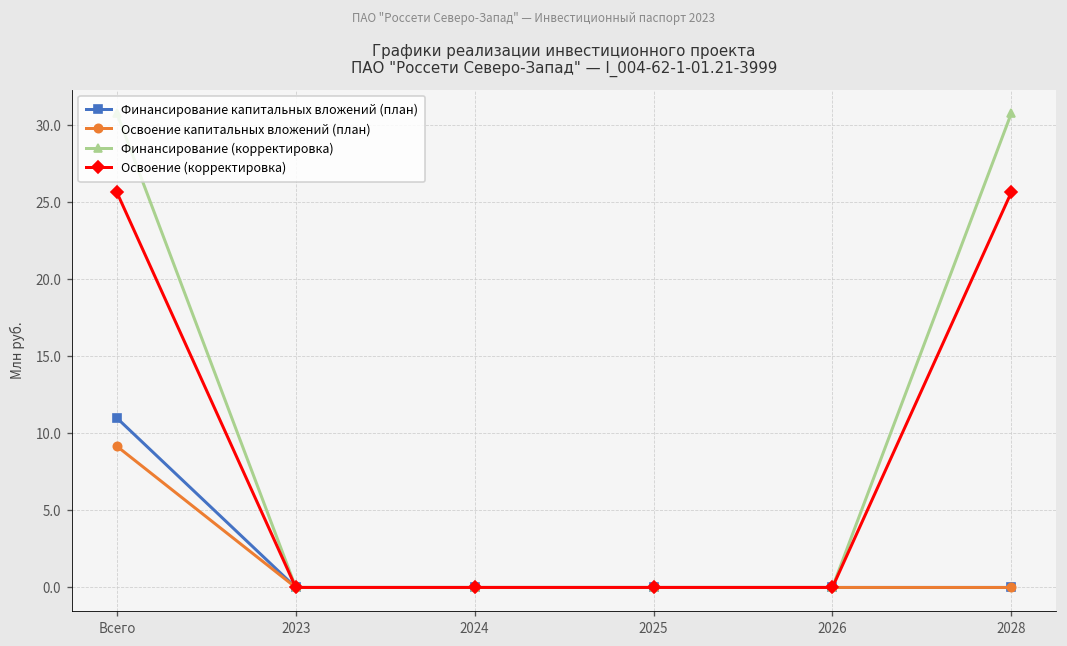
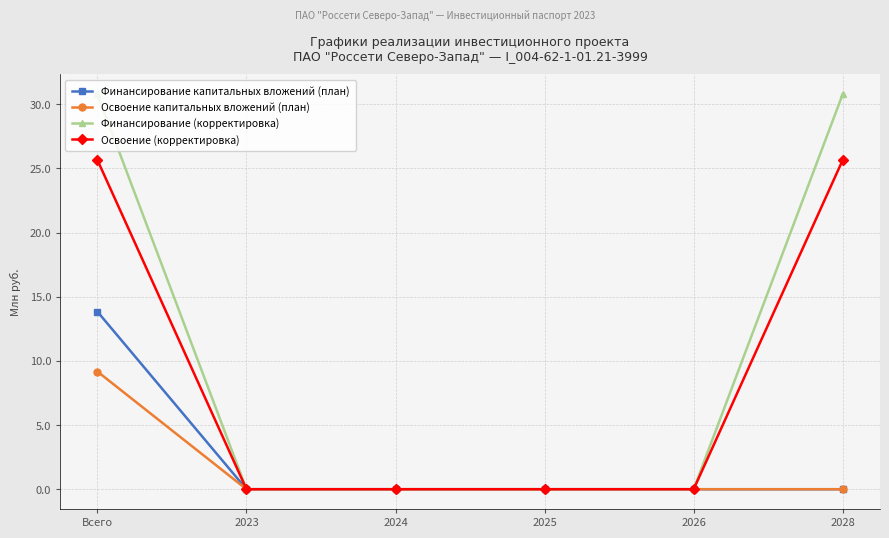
  {
    "Финансирование капитальных вложений (план)": {
-     "Всего": 11.0
+     "Всего": 13.8
    },
    "Освоение капитальных вложений (план)": {
      "Всего": 9.2
    },
    "Финансирование (корректировка)": {
      "2028": 30.8
    },
    "Освоение (корректировка)": {
      "Всего": 25.7,
      "2028": 25.7
    }
  }
